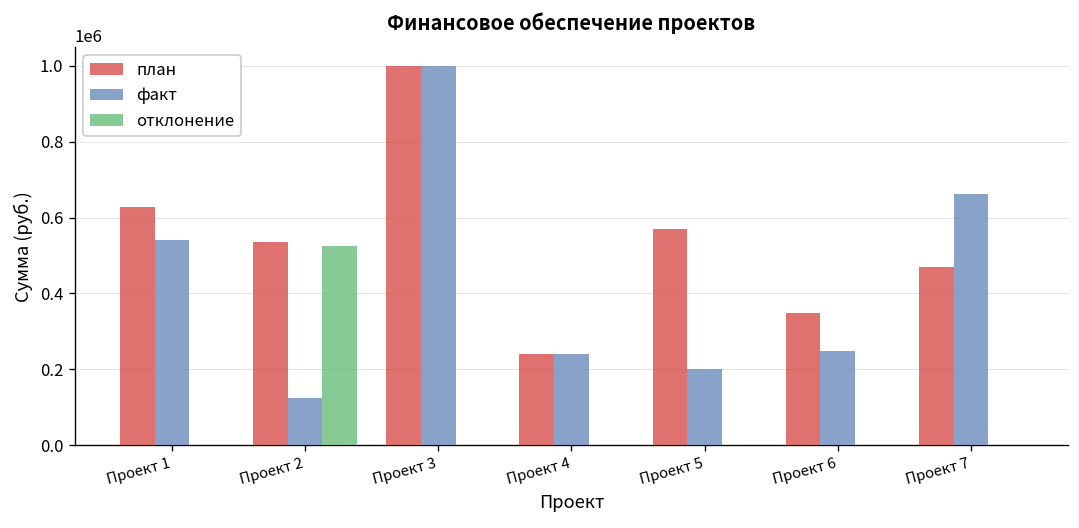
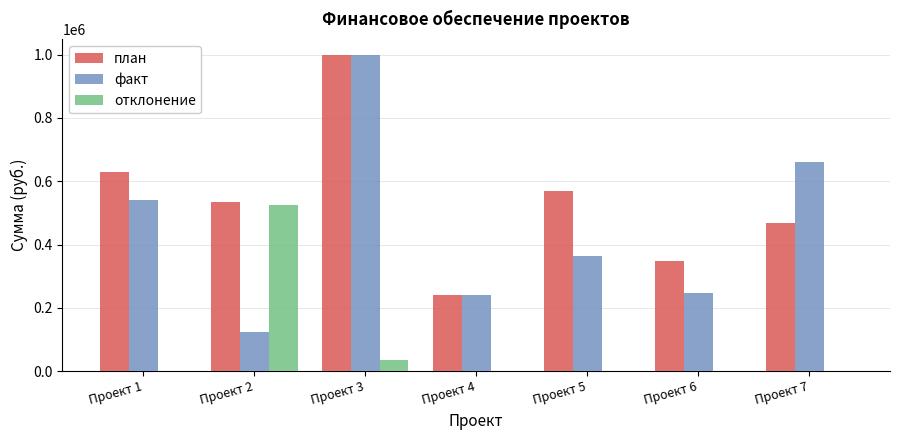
  {
    "план": {
      "Проект 1": 630000,
      "Проект 2": 540000,
      "Проект 3": 1000000,
      "Проект 4": 240000,
      "Проект 5": 570000,
      "Проект 6": 350000,
      "Проект 7": 470000
    },
    "факт": {
      "Проект 1": 540000,
      "Проект 2": 120000,
      "Проект 3": 1000000,
      "Проект 4": 240000,
-     "Проект 5": 200000,
+     "Проект 5": 370000,
      "Проект 6": 250000,
      "Проект 7": 660000
    },
    "отклонение": {
      "Проект 1": 0,
      "Проект 2": 520000,
-     "Проект 3": 0,
+     "Проект 3": 40000,
      "Проект 4": 0,
      "Проект 5": 0,
      "Проект 6": 0,
      "Проект 7": 0
    }
  }
